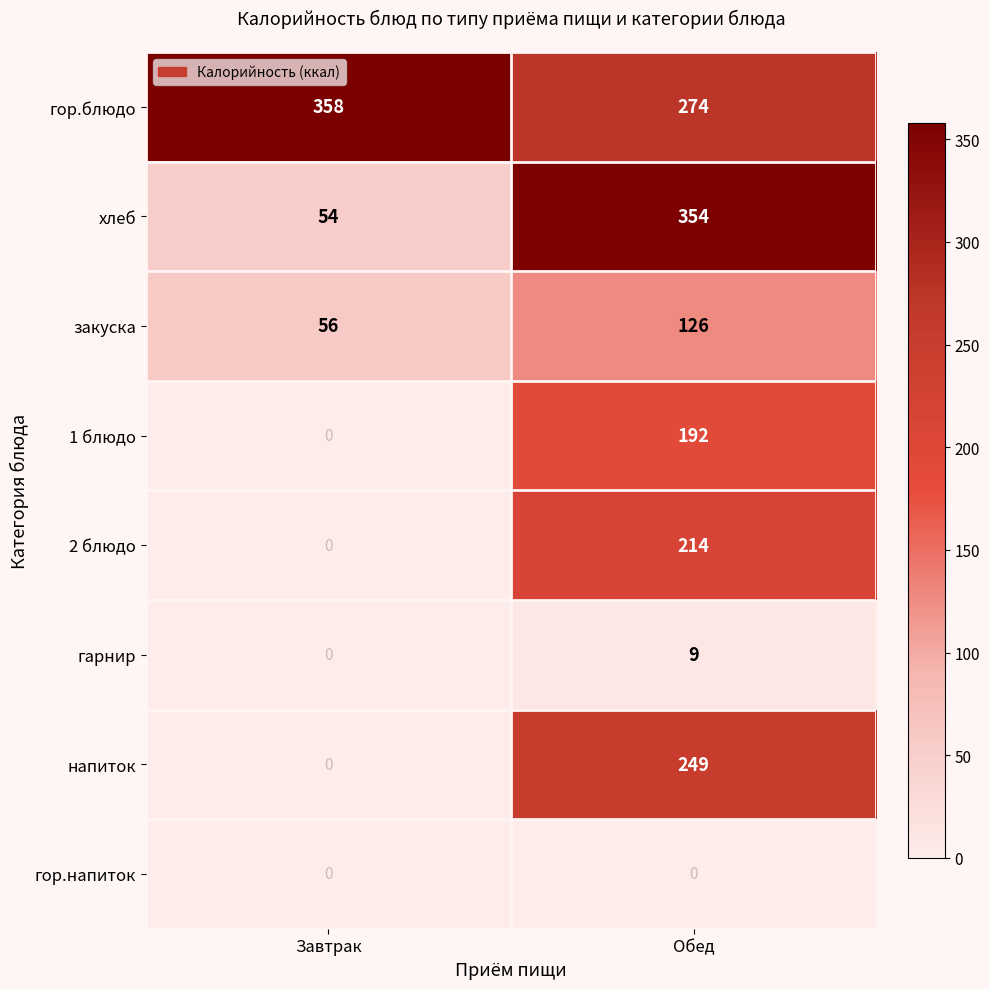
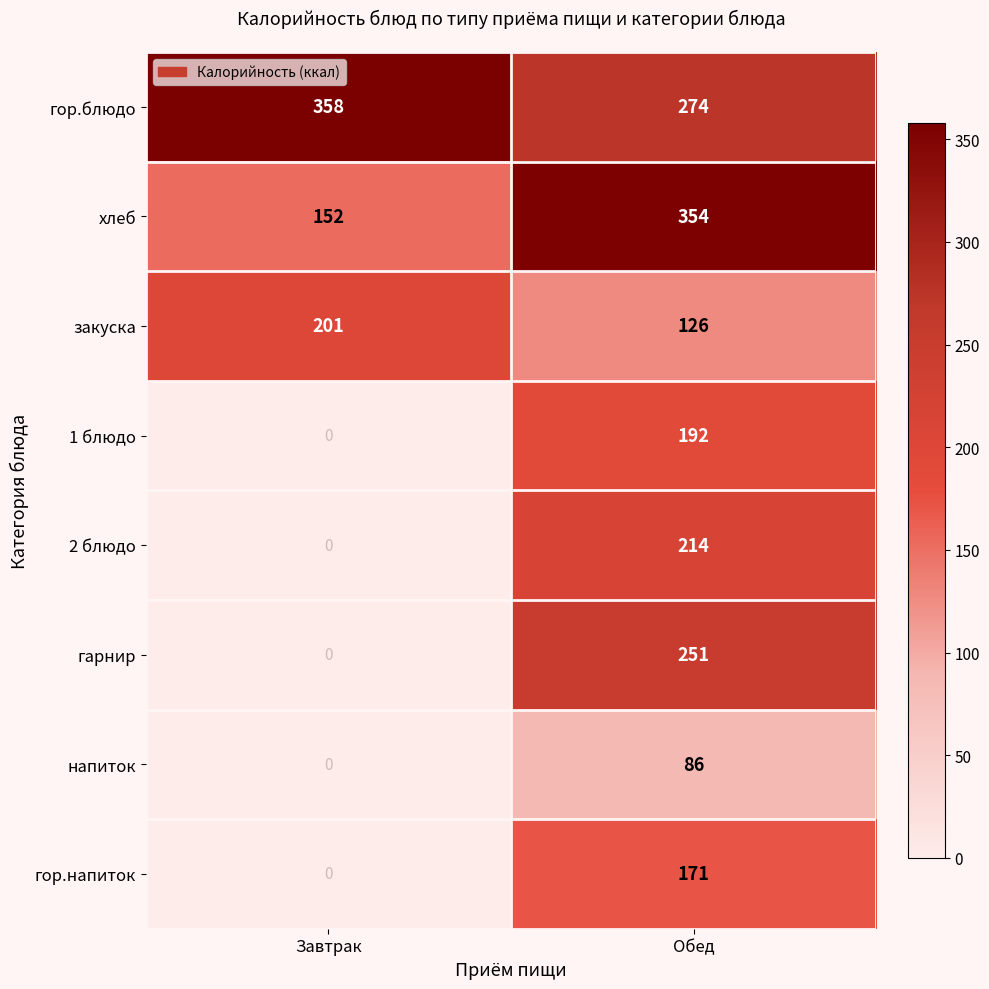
  {
    "гор.блюдо": {
      "Завтрак": 358,
      "Обед": 274
    },
    "хлеб": {
-     "Завтрак": 54,
+     "Завтрак": 152,
      "Обед": 354
    },
    "закуска": {
-     "Завтрак": 56,
+     "Завтрак": 201,
      "Обед": 126
    },
    "1 блюдо": {
      "Завтрак": 0,
      "Обед": 192
    },
    "2 блюдо": {
      "Завтрак": 0,
      "Обед": 214
    },
    "гарнир": {
      "Завтрак": 0,
-     "Обед": 9
+     "Обед": 251
    },
    "напиток": {
      "Завтрак": 0,
-     "Обед": 249
+     "Обед": 86
    },
    "гор.напиток": {
      "Завтрак": 0,
-     "Обед": 0
+     "Обед": 171
    }
  }
